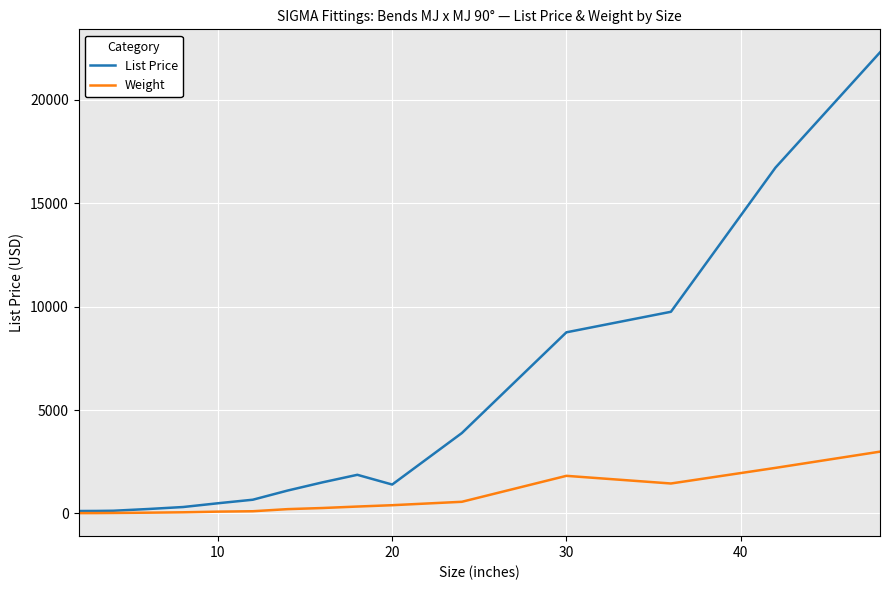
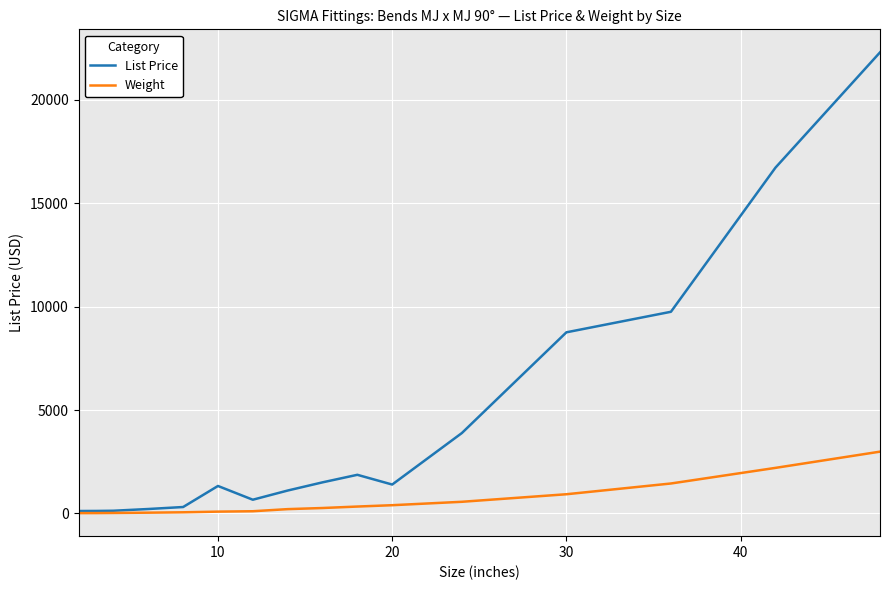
  {
    "List Price": {
-     "10": 500,
+     "10": 1300,
      "20": 1400,
      "30": 8800
    },
    "Weight": {
      "10": 100,
      "20": 400,
-     "30": 1800
+     "30": 900
    }
  }
